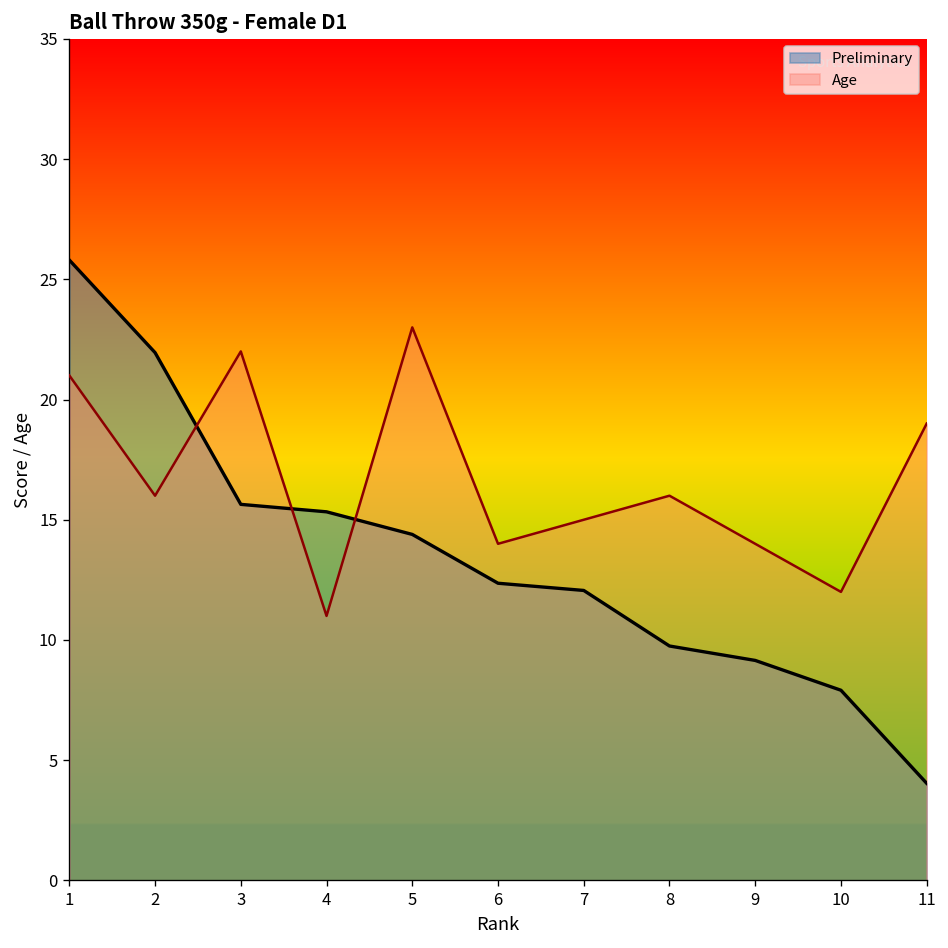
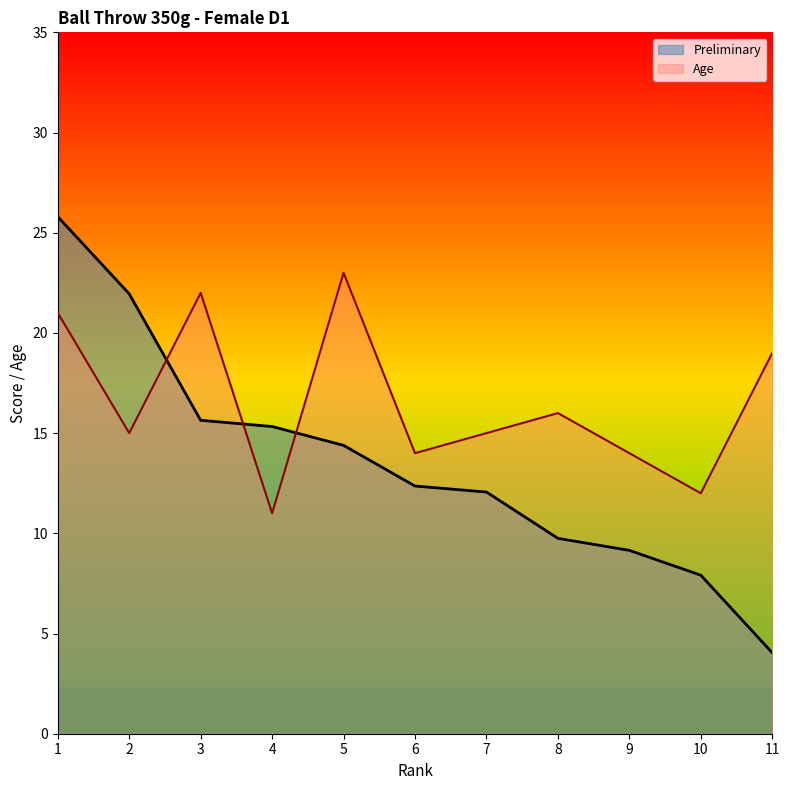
  {
    "Preliminary": {
      "1": 25.8,
      "2": 22,
      "3": 15.6,
      "4": 15.3,
      "5": 14.4,
      "6": 12.4,
      "7": 12,
      "8": 9.8,
      "9": 9.2,
      "10": 8,
      "11": 4
    },
    "Age": {
      "1": 21,
-     "2": 16,
+     "2": 15,
      "3": 22,
      "4": 11,
      "5": 23,
      "6": 14,
      "7": 15,
      "8": 16,
      "9": 14,
      "10": 12,
      "11": 19
    }
  }
